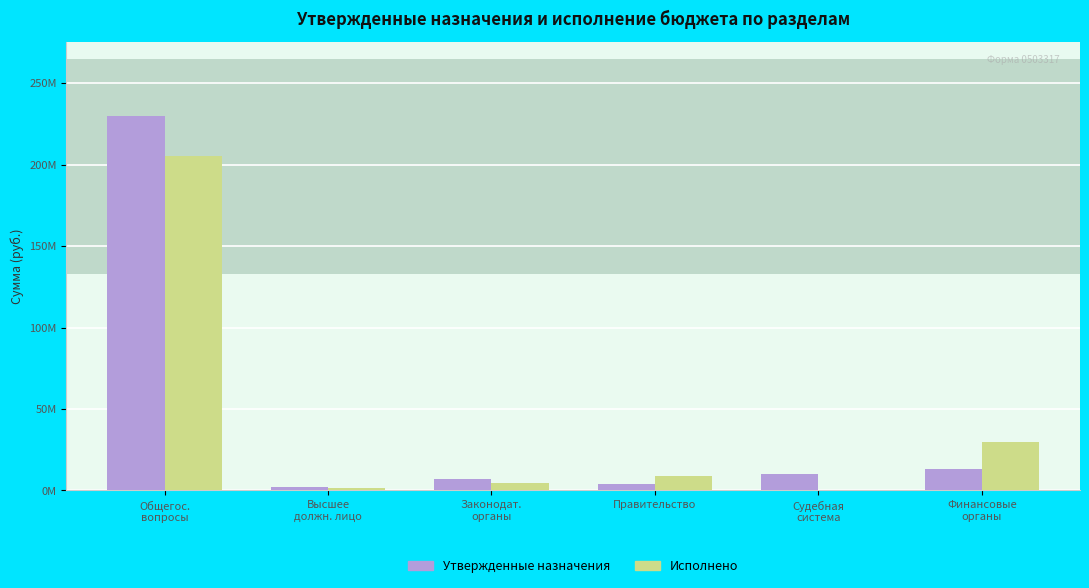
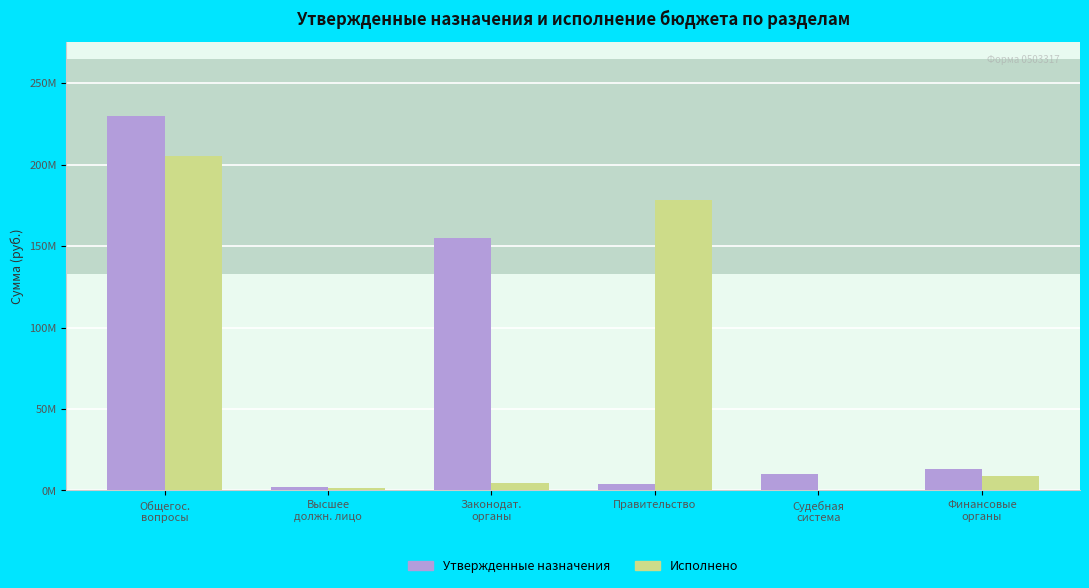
  {
    "Утвержденные назначения": {
      "Общегос. вопросы": 230000000,
      "Высшее должн. лицо": 2000000,
-     "Законодат. органы": 7000000,
+     "Законодат. органы": 155000000,
      "Правительство": 4000000,
      "Судебная система": 10000000,
      "Финансовые органы": 13000000
    },
    "Исполнено": {
      "Общегос. вопросы": 205000000,
      "Законодат. органы": 5000000,
-     "Правительство": 9000000,
-     "Финансовые органы": 30000000
+     "Правительство": 178000000,
+     "Финансовые органы": 9000000
    }
  }
